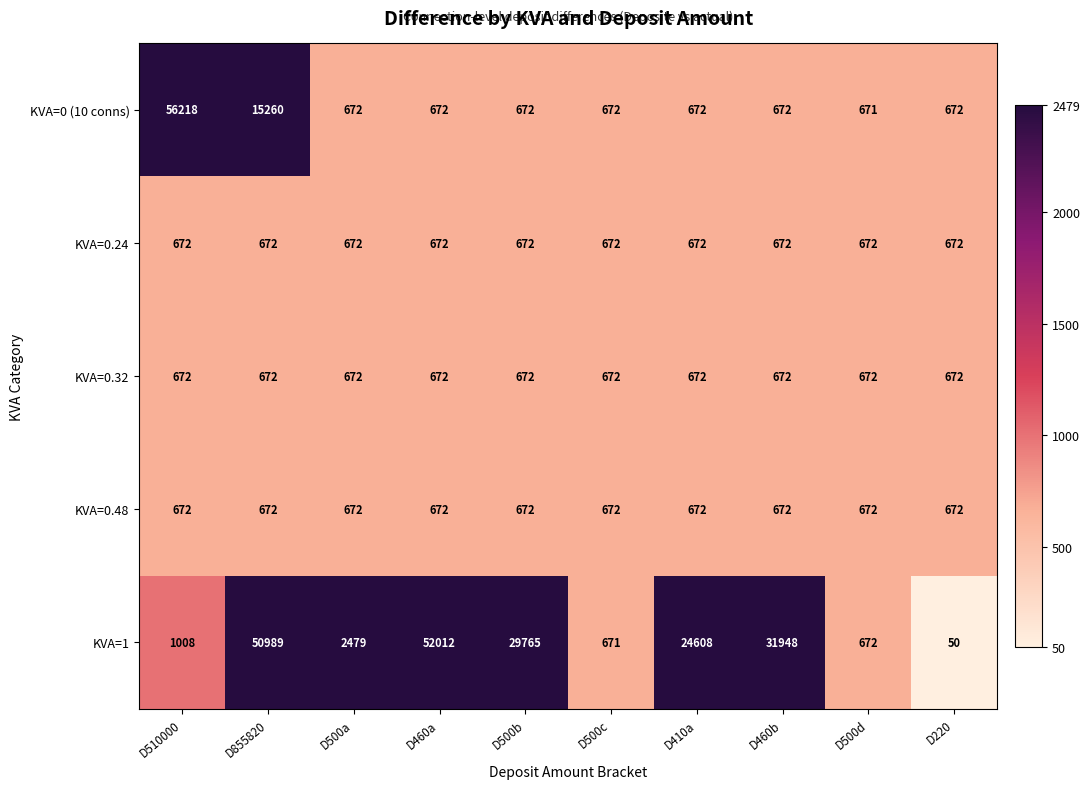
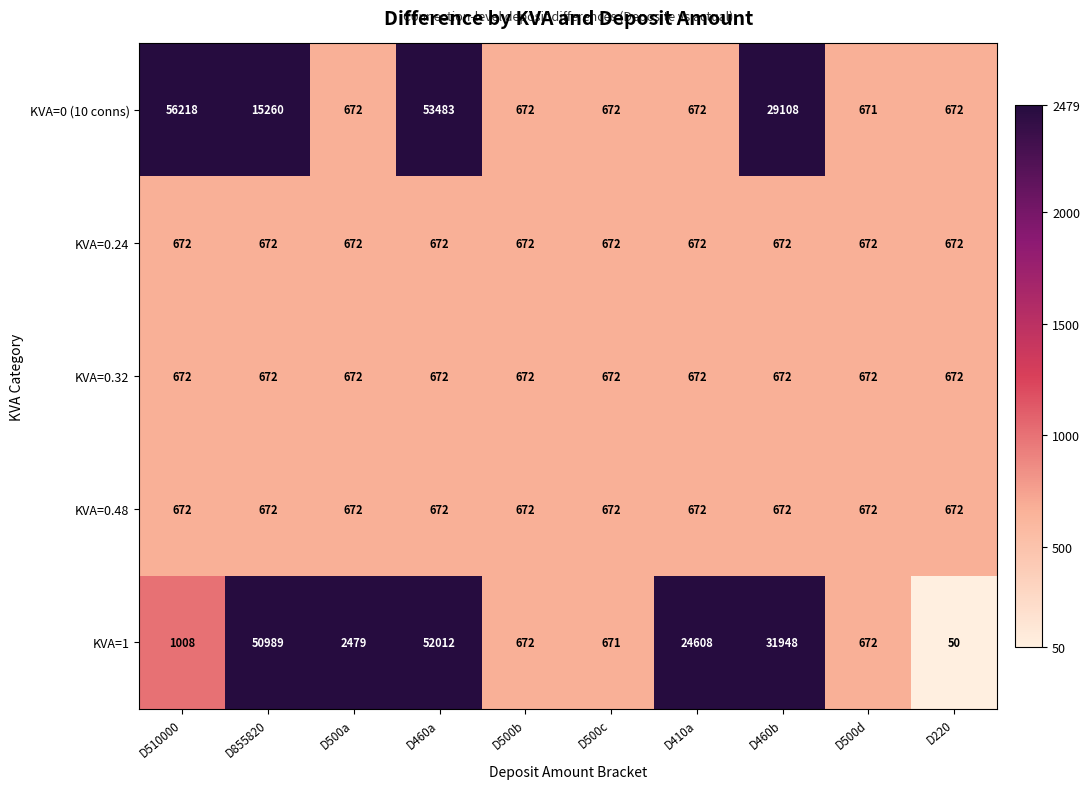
  {
    "KVA=0 (10 conns)": {
      "D510000": 56218,
      "D855820": 15260,
      "D500a": 672,
-     "D460a": 672,
+     "D460a": 53483,
      "D500b": 672,
      "D500c": 672,
      "D410a": 672,
-     "D460b": 672,
+     "D460b": 29108,
      "D500d": 671,
      "D220": 672
    },
    "KVA=0.24": {
      "D510000": 672,
      "D855820": 672,
      "D500a": 672,
      "D460a": 672,
      "D500b": 672,
      "D500c": 672,
      "D410a": 672,
      "D460b": 672,
      "D500d": 672,
      "D220": 672
    },
    "KVA=0.32": {
      "D510000": 672,
      "D855820": 672,
      "D500a": 672,
      "D460a": 672,
      "D500b": 672,
      "D500c": 672,
      "D410a": 672,
      "D460b": 672,
      "D500d": 672,
      "D220": 672
    },
    "KVA=0.48": {
      "D510000": 672,
      "D855820": 672,
      "D500a": 672,
      "D460a": 672,
      "D500b": 672,
      "D500c": 672,
      "D410a": 672,
      "D460b": 672,
      "D500d": 672,
      "D220": 672
    },
    "KVA=1": {
      "D510000": 1008,
      "D855820": 50989,
      "D500a": 2479,
      "D460a": 52012,
-     "D500b": 29765,
+     "D500b": 672,
      "D500c": 671,
      "D410a": 24608,
      "D460b": 31948,
      "D500d": 672,
      "D220": 50
    }
  }
